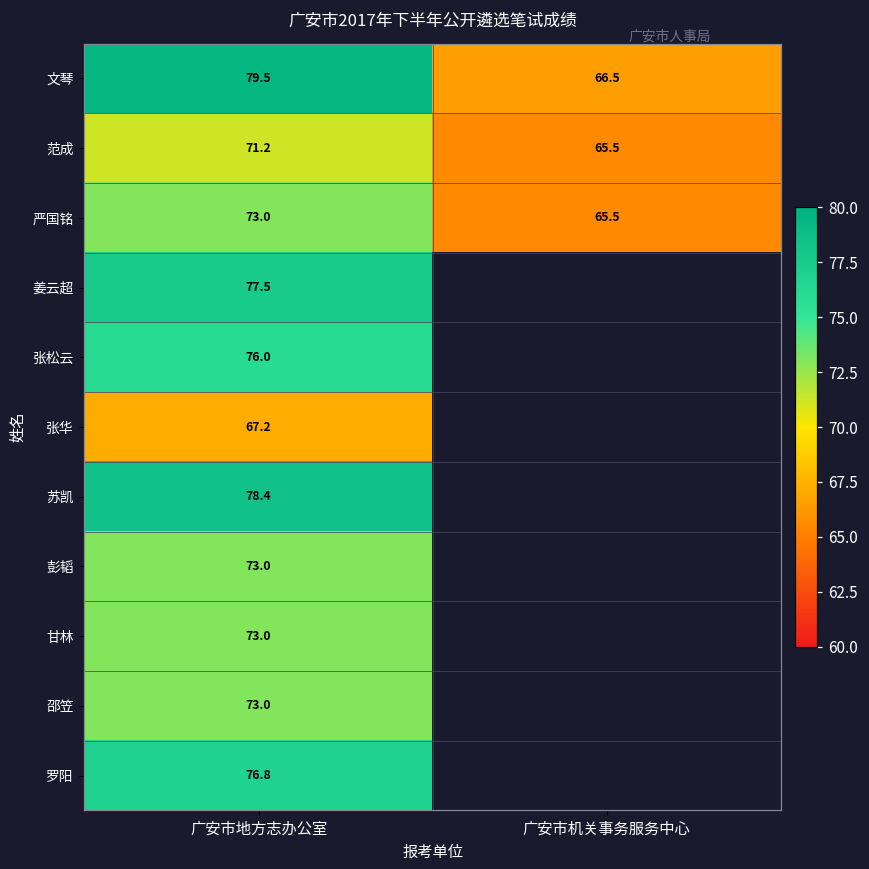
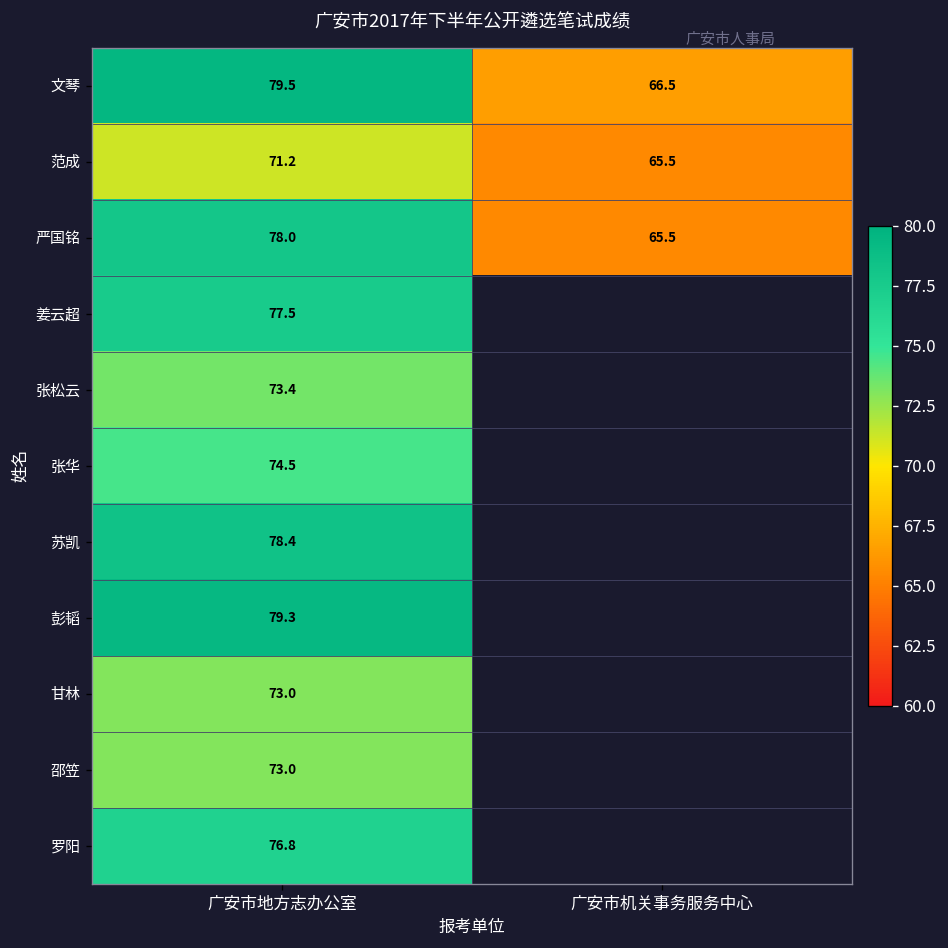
  {
    "文琴": {
      "广安市地方志办公室": 79.5,
      "广安市机关事务服务中心": 66.5
    },
    "范成": {
      "广安市地方志办公室": 71.2,
      "广安市机关事务服务中心": 65.5
    },
    "严国铭": {
-     "广安市地方志办公室": 73.0,
+     "广安市地方志办公室": 78.0,
      "广安市机关事务服务中心": 65.5
    },
    "姜云超": {
      "广安市地方志办公室": 77.5
    },
    "张松云": {
-     "广安市地方志办公室": 76.0
+     "广安市地方志办公室": 73.4
    },
    "张华": {
-     "广安市地方志办公室": 67.2
+     "广安市地方志办公室": 74.5
    },
    "苏凯": {
      "广安市地方志办公室": 78.4
    },
    "彭韬": {
-     "广安市地方志办公室": 73.0
+     "广安市地方志办公室": 79.3
    },
    "甘林": {
      "广安市地方志办公室": 73.0
    },
    "邵笠": {
      "广安市地方志办公室": 73.0
    },
    "罗阳": {
      "广安市地方志办公室": 76.8
    }
  }
